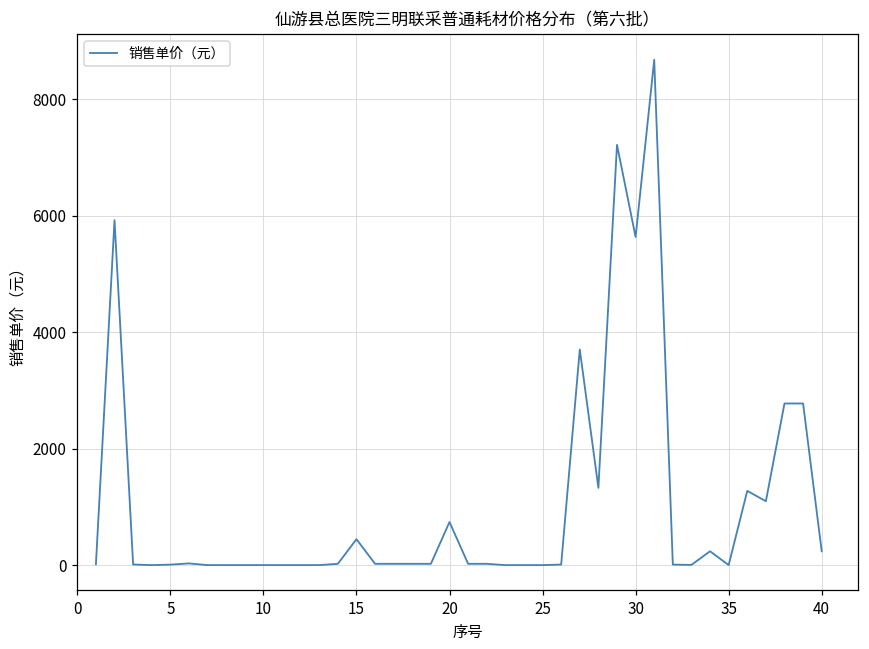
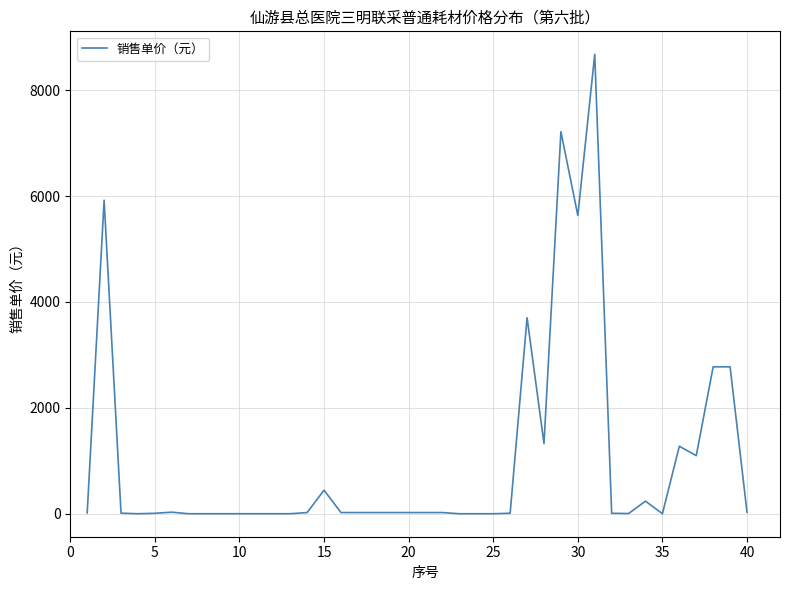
  {
    "5": 0,
    "10": 0,
    "15": 400,
-   "20": 700,
+   "20": 0,
    "25": 0,
    "30": 5600,
    "35": 0,
-   "40": 200
+   "40": 0
  }
